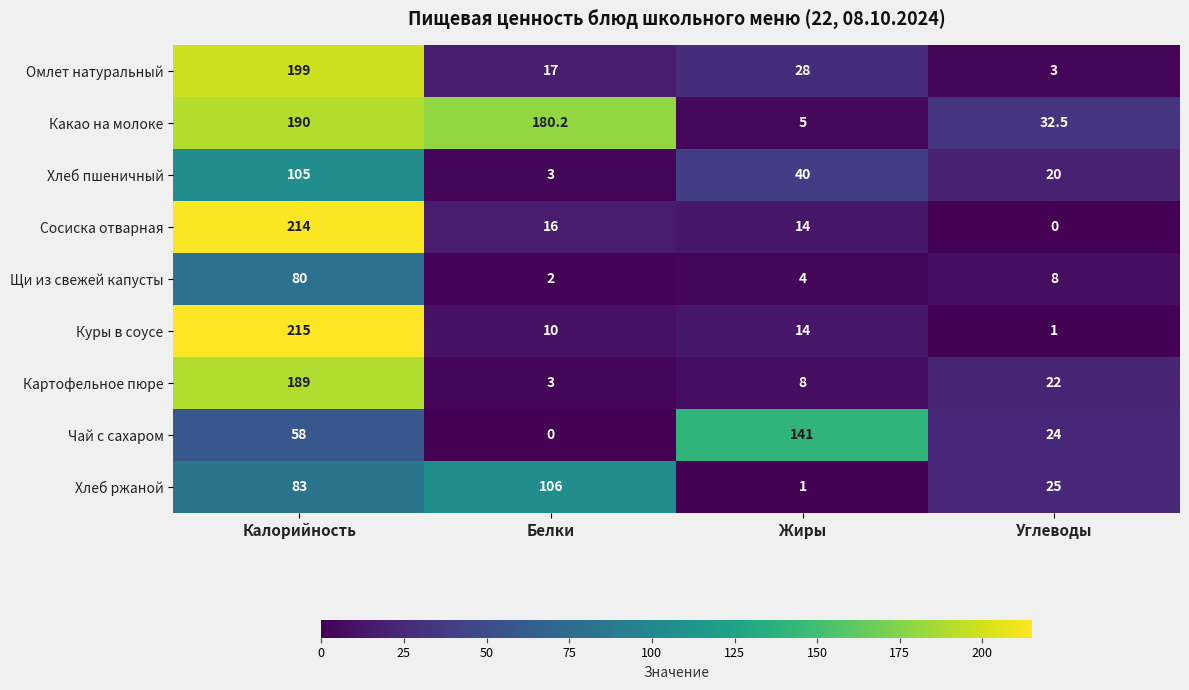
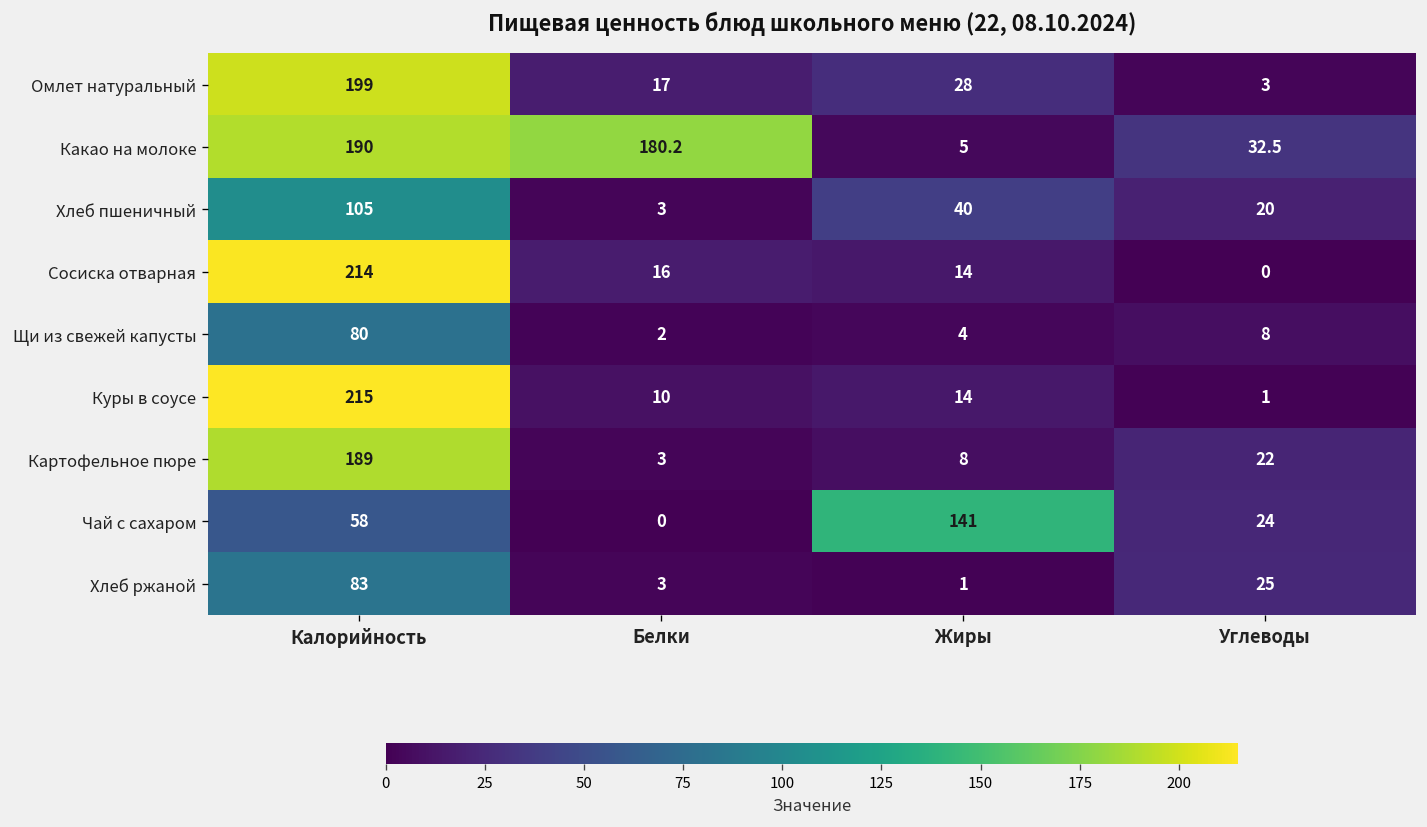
  {
    "Омлет натуральный": {
      "Калорийность": 199,
      "Белки": 17,
      "Жиры": 28,
      "Углеводы": 3
    },
    "Какао на молоке": {
      "Калорийность": 190,
      "Белки": 180.2,
      "Жиры": 5,
      "Углеводы": 32.5
    },
    "Хлеб пшеничный": {
      "Калорийность": 105,
      "Белки": 3,
      "Жиры": 40,
      "Углеводы": 20
    },
    "Сосиска отварная": {
      "Калорийность": 214,
      "Белки": 16,
      "Жиры": 14,
      "Углеводы": 0
    },
    "Щи из свежей капусты": {
      "Калорийность": 80,
      "Белки": 2,
      "Жиры": 4,
      "Углеводы": 8
    },
    "Куры в соусе": {
      "Калорийность": 215,
      "Белки": 10,
      "Жиры": 14,
      "Углеводы": 1
    },
    "Картофельное пюре": {
      "Калорийность": 189,
      "Белки": 3,
      "Жиры": 8,
      "Углеводы": 22
    },
    "Чай с сахаром": {
      "Калорийность": 58,
      "Белки": 0,
      "Жиры": 141,
      "Углеводы": 24
    },
    "Хлеб ржаной": {
      "Калорийность": 83,
-     "Белки": 106,
+     "Белки": 3,
      "Жиры": 1,
      "Углеводы": 25
    }
  }
